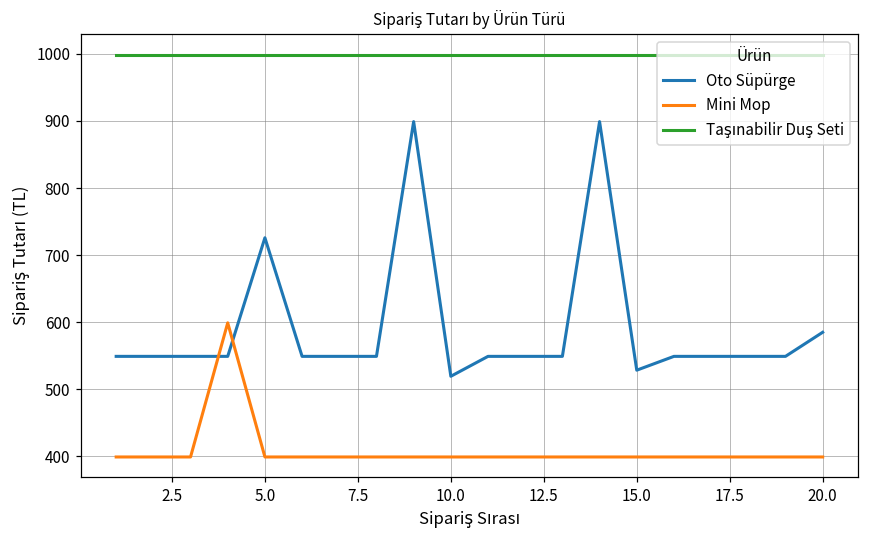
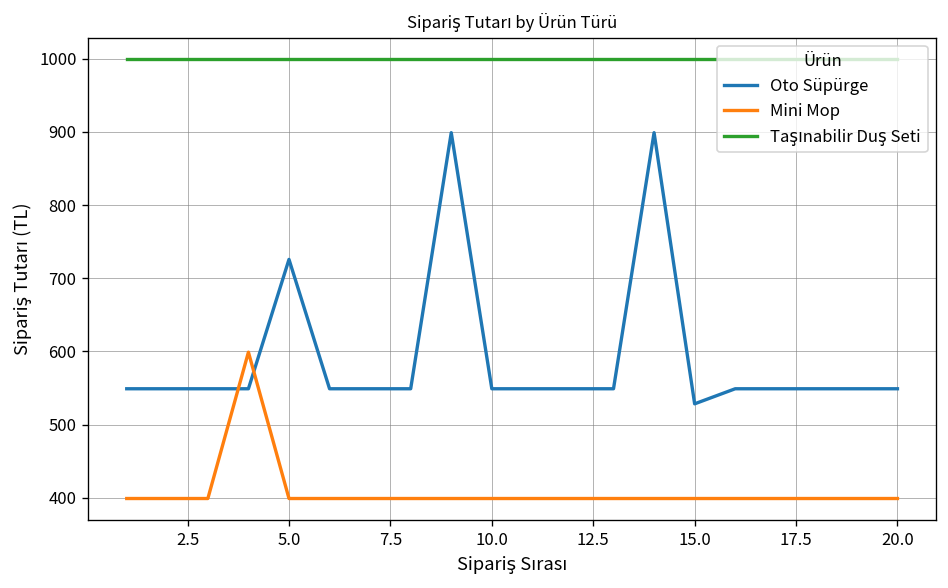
  {
    "Oto Süpürge": {
      "5.0": 730,
-     "10.0": 520,
+     "10.0": 550,
      "15.0": 530,
-     "20.0": 580
+     "20.0": 550
    },
    "Mini Mop": {
      "5.0": 400,
      "10.0": 400,
      "15.0": 400,
      "20.0": 400
    },
    "Taşınabilir Duş Seti": {
      "5.0": 1000,
      "10.0": 1000,
      "15.0": 1000
    }
  }
